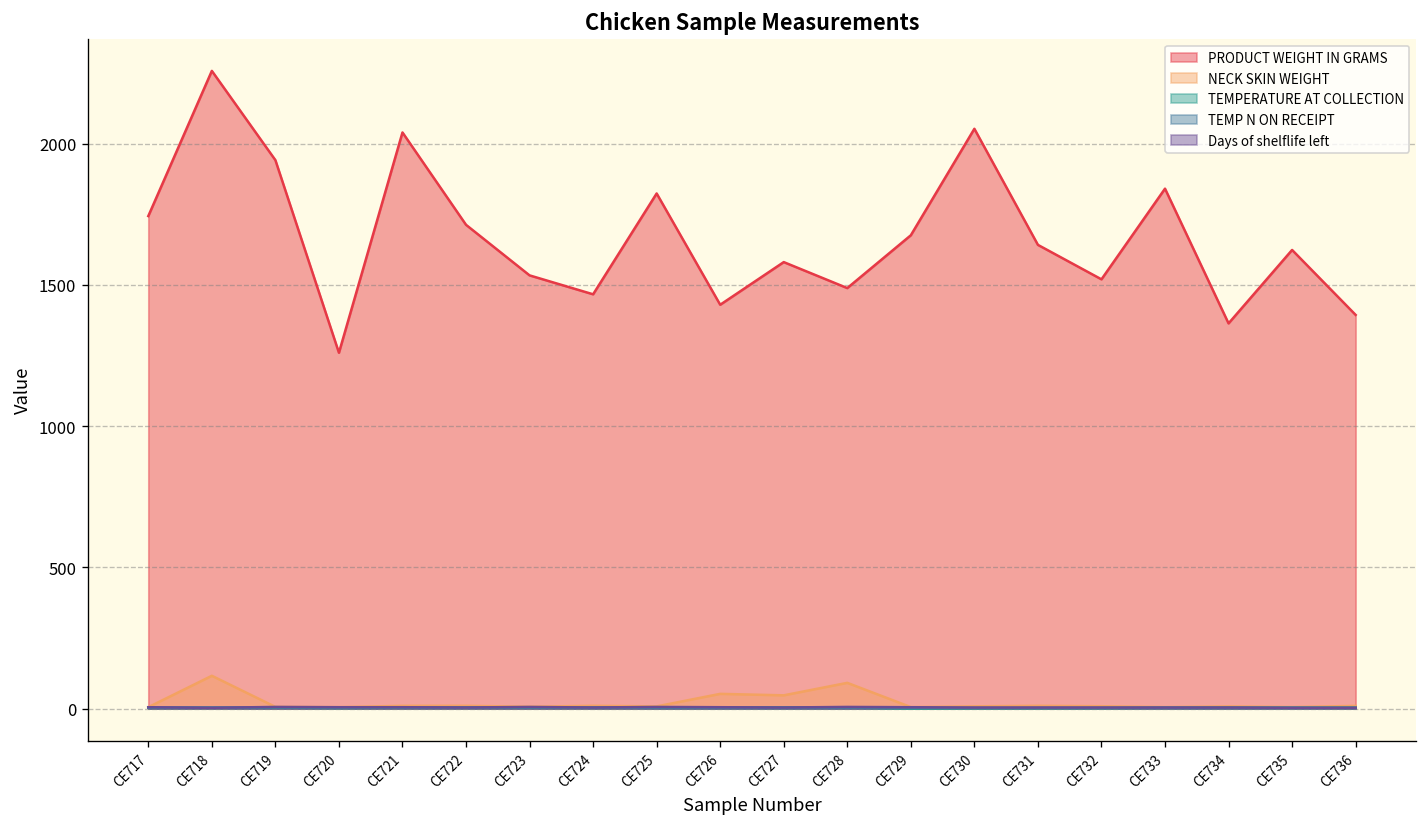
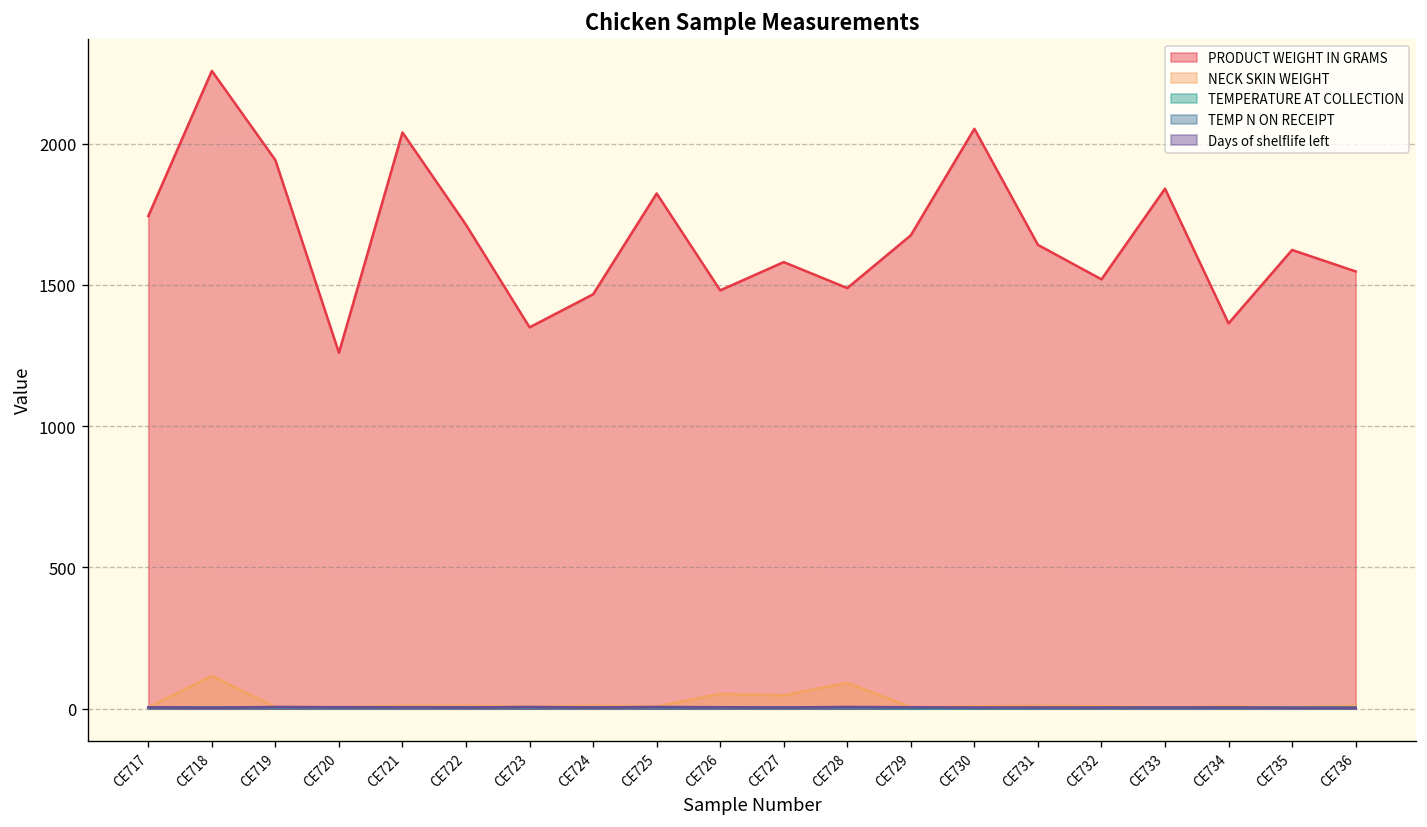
  {
    "PRODUCT WEIGHT IN GRAMS": {
      "CE717": 1740,
      "CE718": 2260,
      "CE719": 1940,
      "CE720": 1260,
      "CE721": 2040,
      "CE722": 1710,
-     "CE723": 1530,
+     "CE723": 1350,
      "CE724": 1470,
      "CE725": 1820,
-     "CE726": 1430,
+     "CE726": 1480,
      "CE727": 1580,
      "CE728": 1490,
      "CE729": 1680,
      "CE730": 2050,
      "CE731": 1640,
      "CE732": 1520,
      "CE733": 1840,
      "CE734": 1360,
      "CE735": 1620,
-     "CE736": 1390
+     "CE736": 1550
    },
    "NECK SKIN WEIGHT": {
      "CE718": 120,
      "CE726": 50,
      "CE727": 50,
      "CE728": 90
    }
  }
